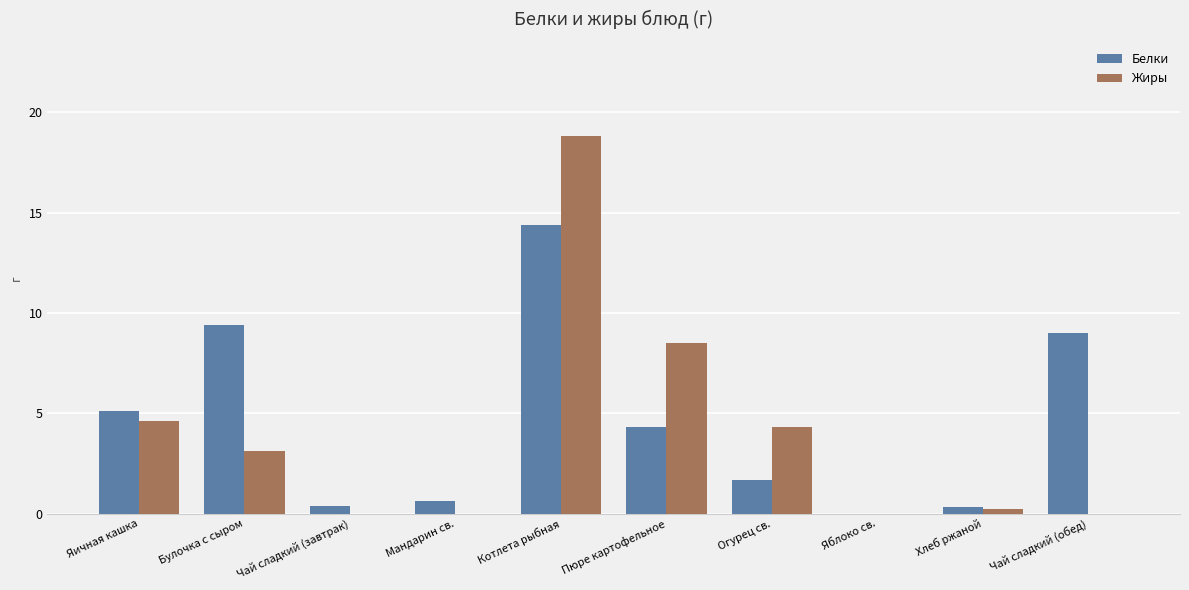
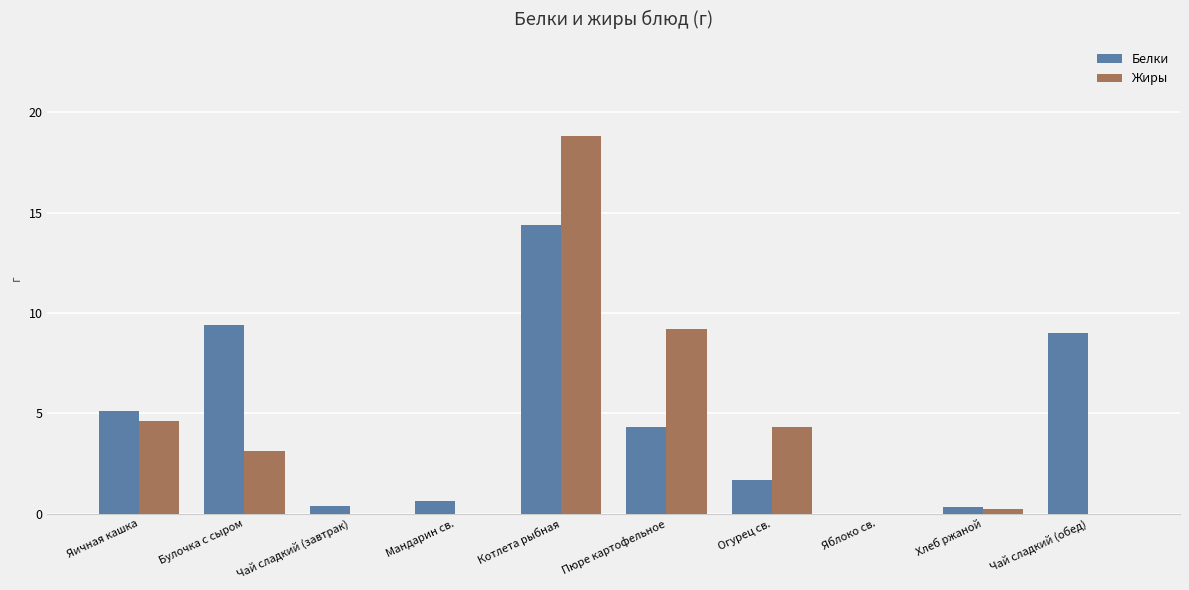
  {
    "Белки": {
      "Яичная кашка": 5.1,
      "Булочка с сыром": 9.4,
      "Чай сладкий (завтрак)": 0.4,
      "Мандарин св.": 0.6,
      "Котлета рыбная": 14.4,
      "Пюре картофельное": 4.3,
      "Огурец св.": 1.7,
      "Яблоко св.": 0.0,
      "Хлеб ржаной": 0.3,
      "Чай сладкий (обед)": 9.0
    },
    "Жиры": {
      "Яичная кашка": 4.6,
      "Булочка с сыром": 3.1,
      "Чай сладкий (завтрак)": 0.0,
      "Мандарин св.": 0.0,
      "Котлета рыбная": 18.8,
-     "Пюре картофельное": 8.5,
+     "Пюре картофельное": 9.2,
      "Огурец св.": 4.3,
      "Яблоко св.": 0.0,
      "Хлеб ржаной": 0.3,
      "Чай сладкий (обед)": 0.0
    }
  }
